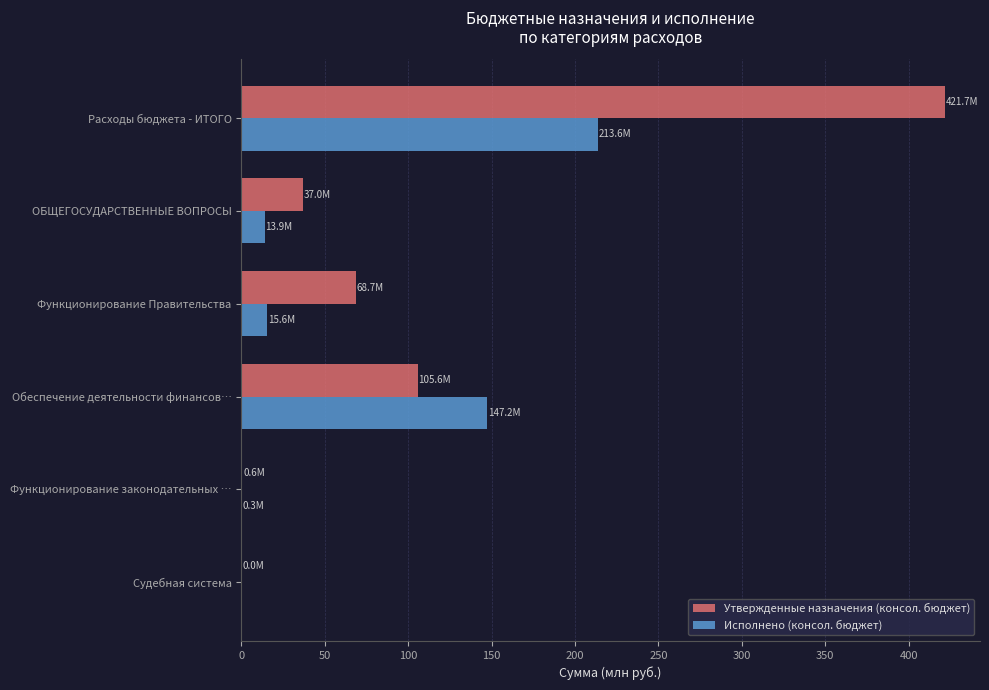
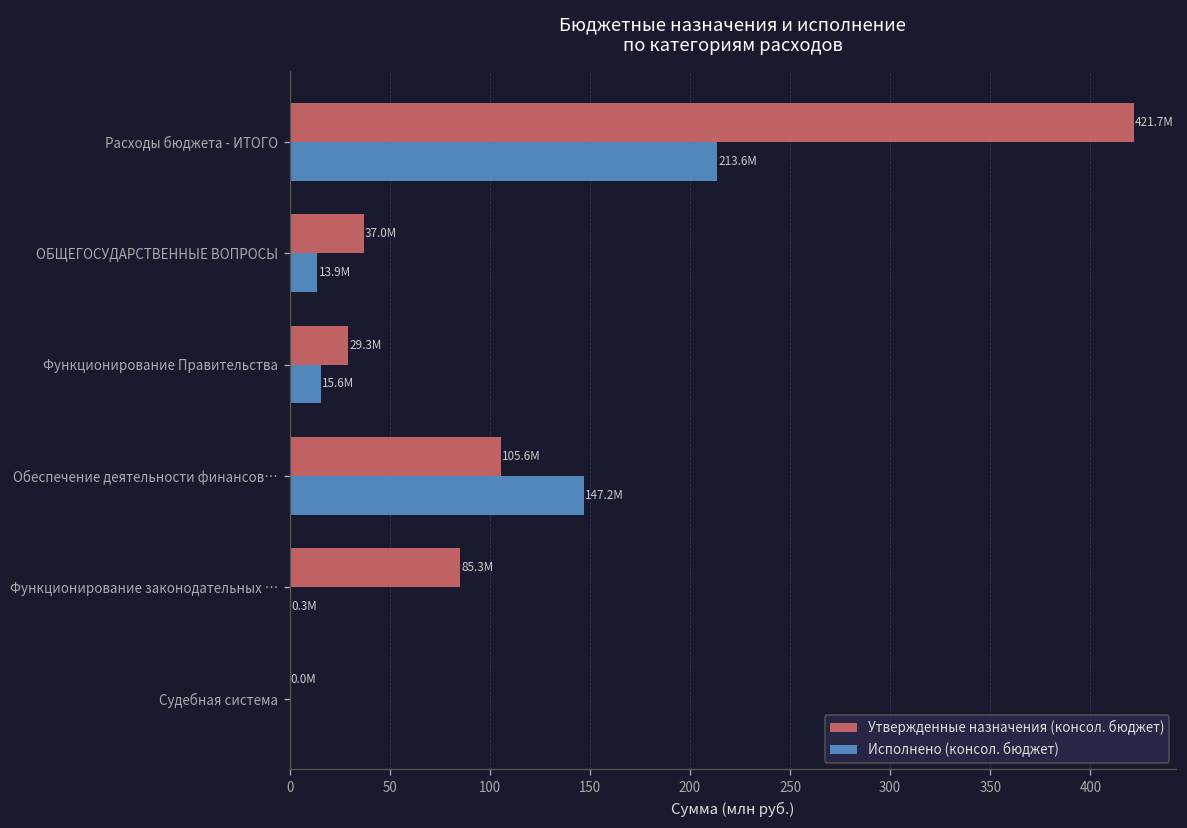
  {
    "Утвержденные назначения (консол. бюджет)": {
      "Расходы бюджета - ИТОГО": "421.7M",
      "ОБЩЕГОСУДАРСТВЕННЫЕ ВОПРОСЫ": "37.0M",
-     "Функционирование Правительства": "68.7M",
+     "Функционирование Правительства": "29.3M",
      "Обеспечение деятельности финансов…": "105.6M",
-     "Функционирование законодательных …": "0.6M",
+     "Функционирование законодательных …": "85.3M",
      "Судебная система": "0.0M"
    },
    "Исполнено (консол. бюджет)": {
      "Расходы бюджета - ИТОГО": "213.6M",
      "ОБЩЕГОСУДАРСТВЕННЫЕ ВОПРОСЫ": "13.9M",
      "Функционирование Правительства": "15.6M",
      "Обеспечение деятельности финансов…": "147.2M",
      "Функционирование законодательных …": "0.3M"
    }
  }
